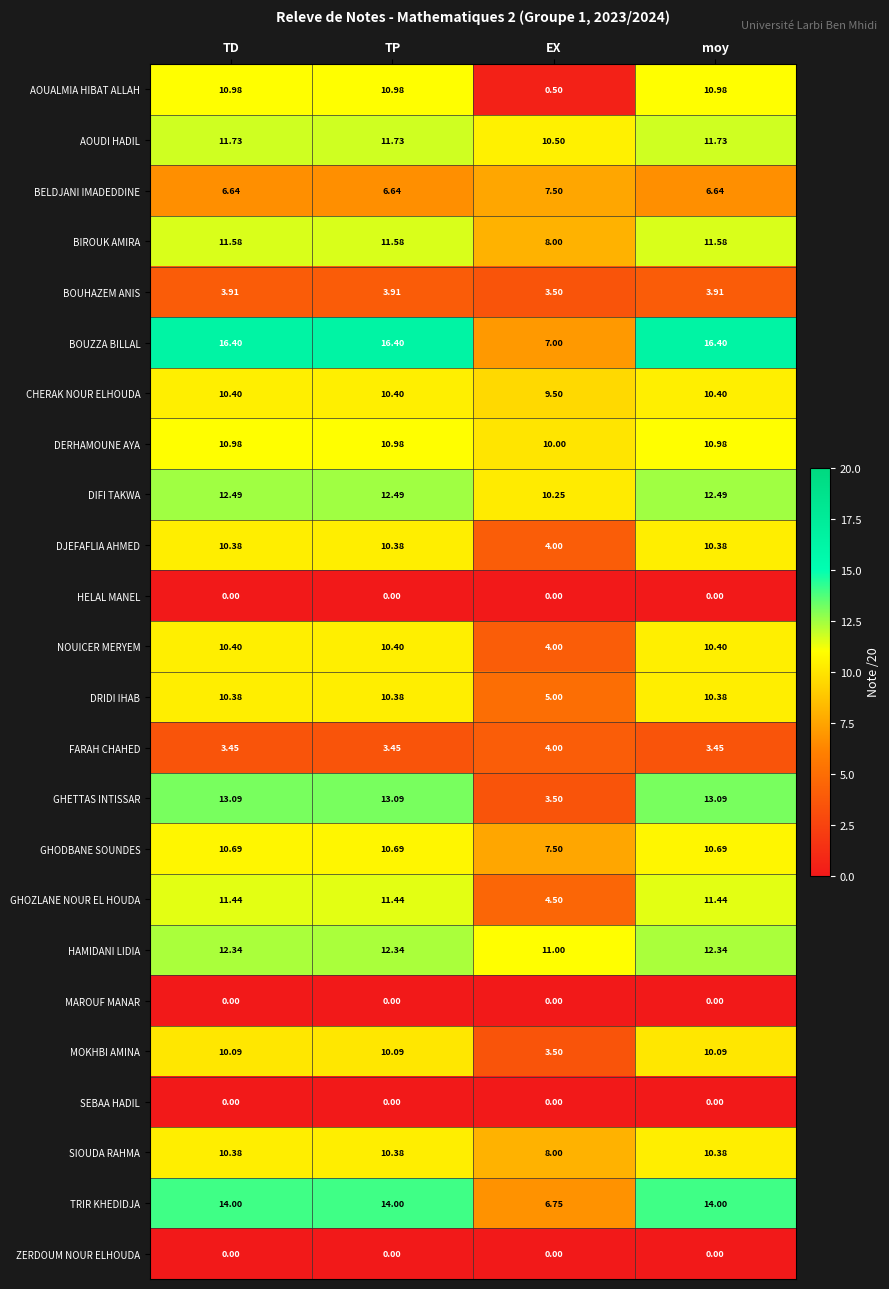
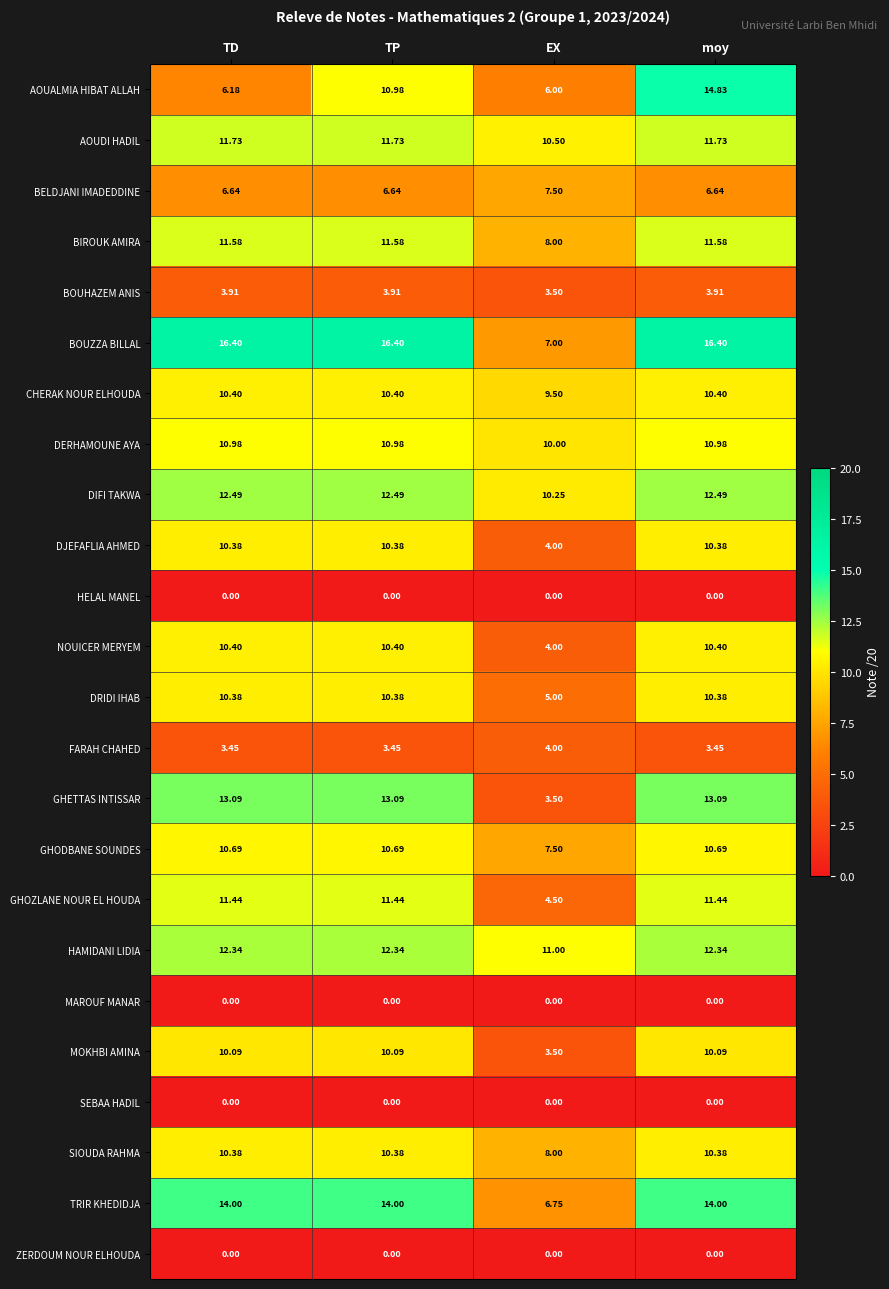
  {
    "AOUALMIA HIBAT ALLAH": {
-     "TD": 10.98,
+     "TD": 6.18,
      "TP": 10.98,
-     "EX": 0.50,
-     "moy": 10.98
+     "EX": 6.00,
+     "moy": 14.83
    },
    "AOUDI HADIL": {
      "TD": 11.73,
      "TP": 11.73,
      "EX": 10.50,
      "moy": 11.73
    },
    "BELDJANI IMADEDDINE": {
      "TD": 6.64,
      "TP": 6.64,
      "EX": 7.50,
      "moy": 6.64
    },
    "BIROUK AMIRA": {
      "TD": 11.58,
      "TP": 11.58,
      "EX": 8.00,
      "moy": 11.58
    },
    "BOUHAZEM ANIS": {
      "TD": 3.91,
      "TP": 3.91,
      "EX": 3.50,
      "moy": 3.91
    },
    "BOUZZA BILLAL": {
      "TD": 16.40,
      "TP": 16.40,
      "EX": 7.00,
      "moy": 16.40
    },
    "CHERAK NOUR ELHOUDA": {
      "TD": 10.40,
      "TP": 10.40,
      "EX": 9.50,
      "moy": 10.40
    },
    "DERHAMOUNE AYA": {
      "TD": 10.98,
      "TP": 10.98,
      "EX": 10.00,
      "moy": 10.98
    },
    "DIFI TAKWA": {
      "TD": 12.49,
      "TP": 12.49,
      "EX": 10.25,
      "moy": 12.49
    },
    "DJEFAFLIA AHMED": {
      "TD": 10.38,
      "TP": 10.38,
      "EX": 4.00,
      "moy": 10.38
    },
    "HELAL MANEL": {
      "TD": 0.00,
      "TP": 0.00,
      "EX": 0.00,
      "moy": 0.00
    },
    "NOUICER MERYEM": {
      "TD": 10.40,
      "TP": 10.40,
      "EX": 4.00,
      "moy": 10.40
    },
    "DRIDI IHAB": {
      "TD": 10.38,
      "TP": 10.38,
      "EX": 5.00,
      "moy": 10.38
    },
    "FARAH CHAHED": {
      "TD": 3.45,
      "TP": 3.45,
      "EX": 4.00,
      "moy": 3.45
    },
    "GHETTAS INTISSAR": {
      "TD": 13.09,
      "TP": 13.09,
      "EX": 3.50,
      "moy": 13.09
    },
    "GHODBANE SOUNDES": {
      "TD": 10.69,
      "TP": 10.69,
      "EX": 7.50,
      "moy": 10.69
    },
    "GHOZLANE NOUR EL HOUDA": {
      "TD": 11.44,
      "TP": 11.44,
      "EX": 4.50,
      "moy": 11.44
    },
    "HAMIDANI LIDIA": {
      "TD": 12.34,
      "TP": 12.34,
      "EX": 11.00,
      "moy": 12.34
    },
    "MAROUF MANAR": {
      "TD": 0.00,
      "TP": 0.00,
      "EX": 0.00,
      "moy": 0.00
    },
    "MOKHBI AMINA": {
      "TD": 10.09,
      "TP": 10.09,
      "EX": 3.50,
      "moy": 10.09
    },
    "SEBAA HADIL": {
      "TD": 0.00,
      "TP": 0.00,
      "EX": 0.00,
      "moy": 0.00
    },
    "SIOUDA RAHMA": {
      "TD": 10.38,
      "TP": 10.38,
      "EX": 8.00,
      "moy": 10.38
    },
    "TRIR KHEDIDJA": {
      "TD": 14.00,
      "TP": 14.00,
      "EX": 6.75,
      "moy": 14.00
    },
    "ZERDOUM NOUR ELHOUDA": {
      "TD": 0.00,
      "TP": 0.00,
      "EX": 0.00,
      "moy": 0.00
    }
  }
